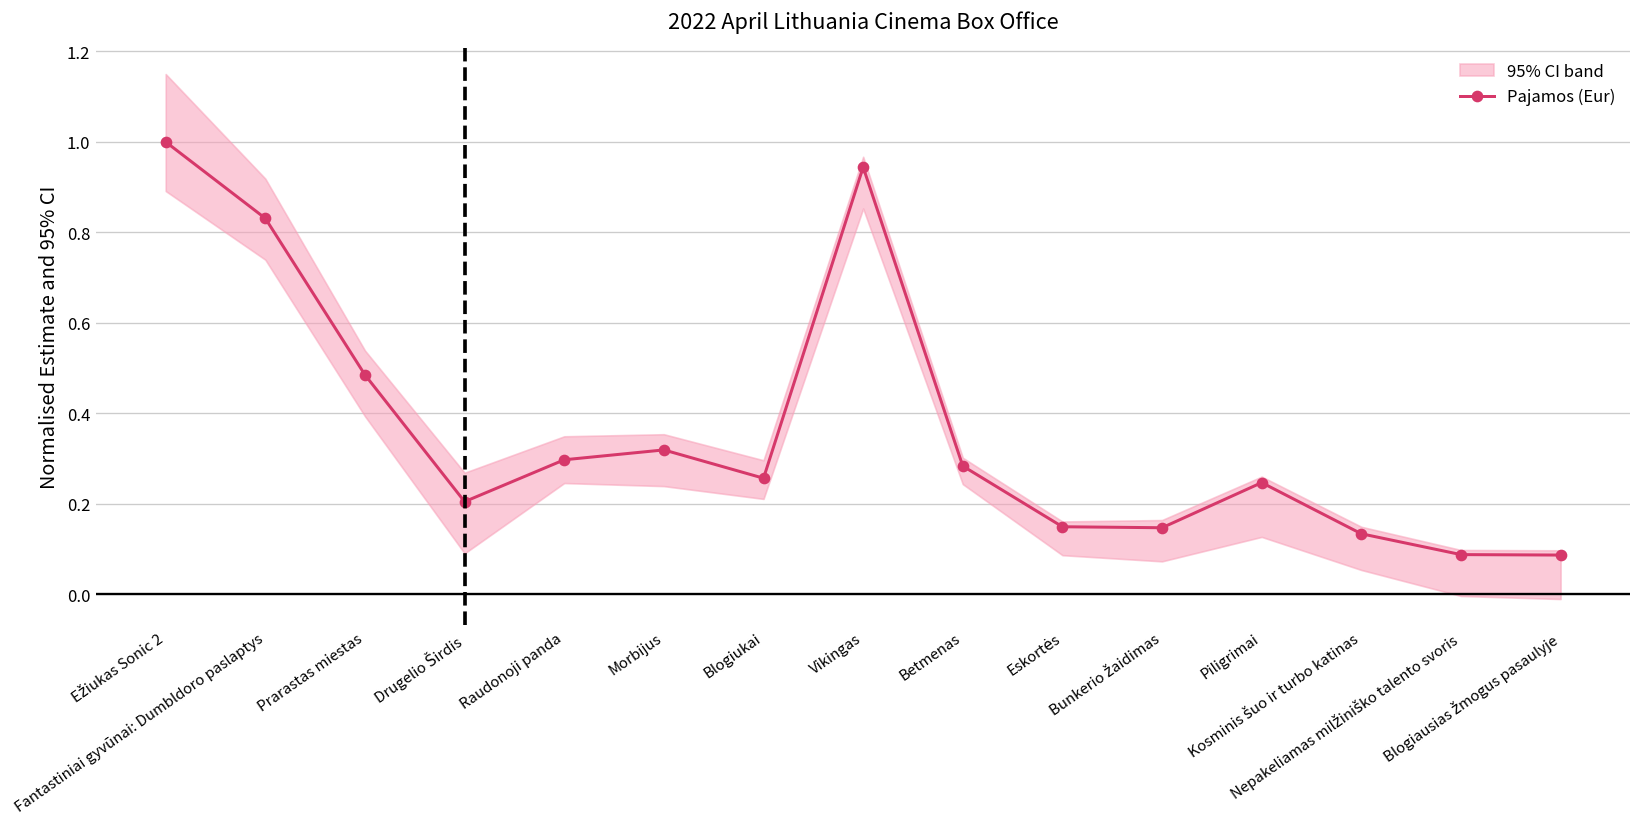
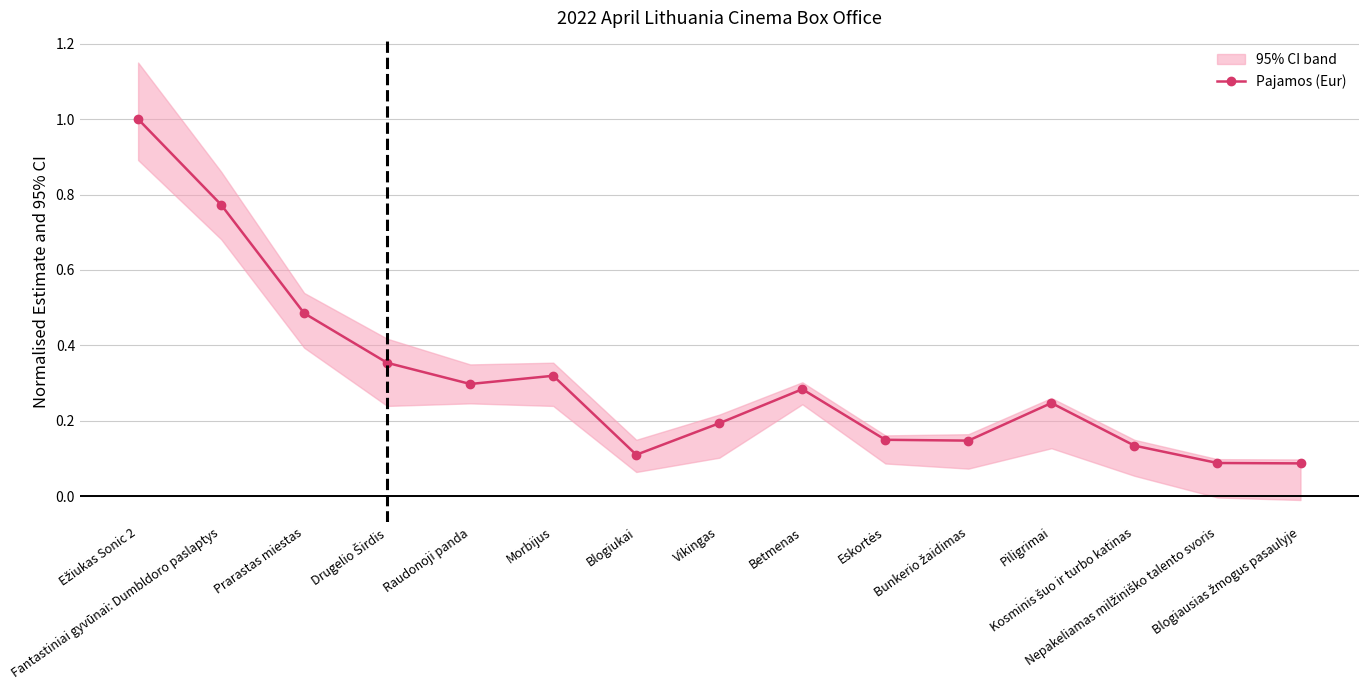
  {
    "Pajamos (Eur)": {
      "Ežiukas Sonic 2": 1.00,
-     "Fantastiniai gyvūnai: Dumbldoro paslaptys": 0.83,
+     "Fantastiniai gyvūnai: Dumbldoro paslaptys": 0.77,
      "Prarastas miestas": 0.49,
-     "Drugelio Širdis": 0.20,
+     "Drugelio Širdis": 0.35,
      "Raudonoji panda": 0.30,
      "Morbijus": 0.32,
-     "Blogiukai": 0.26,
-     "Vikingas": 0.94,
+     "Blogiukai": 0.11,
+     "Vikingas": 0.19,
      "Betmenas": 0.28,
      "Eskortės": 0.15,
      "Bunkerio žaidimas": 0.15,
      "Piligrimai": 0.25,
      "Kosminis šuo ir turbo katinas": 0.13,
      "Nepakeliamas milžiniško talento svoris": 0.09,
      "Blogiausias žmogus pasaulyje": 0.09
    }
  }
